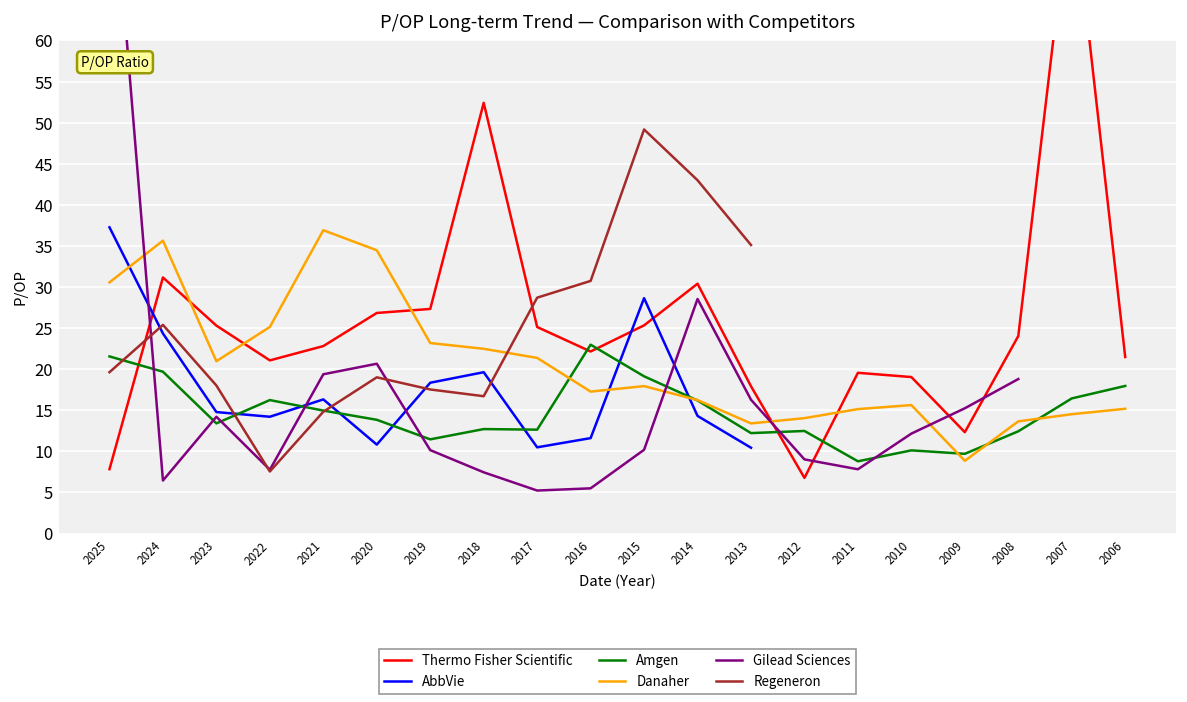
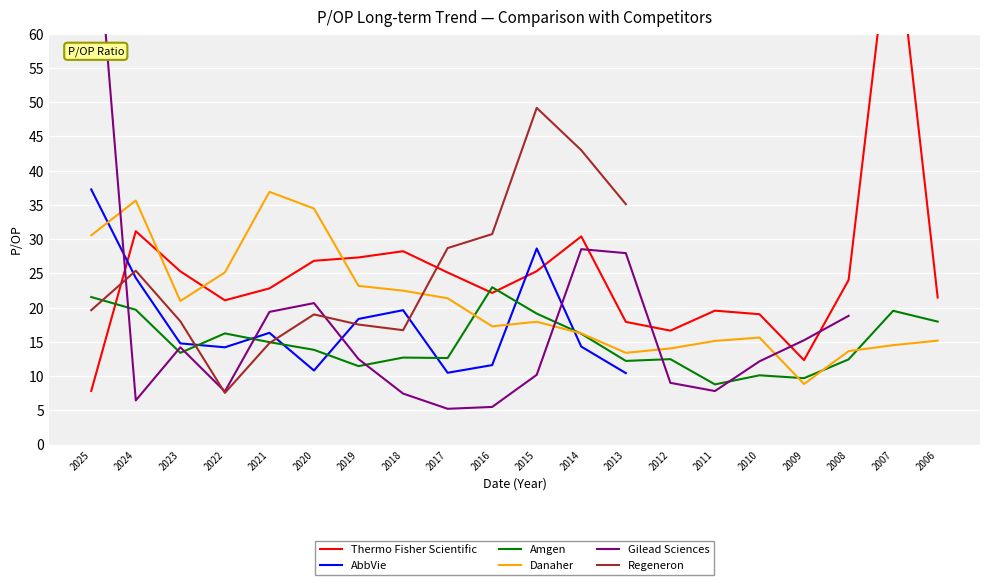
  {
    "Thermo Fisher Scientific": {
      "2025": 8,
      "2024": 31,
      "2023": 25,
      "2022": 21,
      "2021": 23,
      "2020": 27,
      "2019": 27,
-     "2018": 52,
+     "2018": 28,
      "2017": 25,
      "2016": 22,
      "2015": 25,
      "2014": 30,
      "2013": 18,
-     "2012": 7,
+     "2012": 17,
      "2011": 20,
      "2010": 19,
      "2009": 12,
      "2008": 24,
      "2006": 21
    },
    "AbbVie": {
      "2025": 37,
      "2024": 24,
      "2023": 15,
      "2022": 14,
      "2021": 16,
      "2020": 11,
      "2019": 18,
      "2018": 20,
      "2017": 10,
      "2016": 12,
      "2015": 29,
      "2014": 14,
      "2013": 10
    },
    "Amgen": {
      "2025": 22,
      "2024": 20,
      "2023": 13,
      "2022": 16,
      "2020": 14,
      "2019": 11,
      "2018": 13,
      "2017": 13,
      "2016": 23,
      "2015": 19,
      "2013": 12,
      "2012": 12,
      "2011": 9,
      "2010": 10,
      "2009": 10,
      "2008": 12,
-     "2007": 16,
+     "2007": 20,
      "2006": 18
    },
    "Danaher": {
      "2025": 31,
      "2024": 36,
      "2023": 21,
      "2022": 25,
      "2021": 37,
      "2020": 34,
      "2019": 23,
      "2018": 22,
      "2017": 21,
      "2016": 17,
      "2015": 18,
      "2013": 13,
      "2012": 14,
      "2011": 15,
      "2010": 16,
      "2009": 9,
      "2008": 14,
      "2007": 15,
      "2006": 15
    },
    "Gilead Sciences": {
      "2024": 6,
      "2023": 14,
      "2021": 19,
      "2020": 21,
-     "2019": 10,
+     "2019": 12,
      "2018": 7,
      "2017": 5,
      "2016": 6,
      "2015": 10,
      "2014": 29,
-     "2013": 16,
+     "2013": 28,
      "2012": 9,
      "2011": 8,
      "2010": 12,
      "2009": 15,
      "2008": 19,
      "2006": 25
    },
    "Regeneron": {
      "2025": 20,
      "2024": 25,
      "2023": 18,
      "2020": 19,
      "2019": 18,
      "2018": 17,
      "2017": 29,
      "2016": 31,
      "2015": 49,
      "2014": 43,
      "2013": 35
    }
  }
